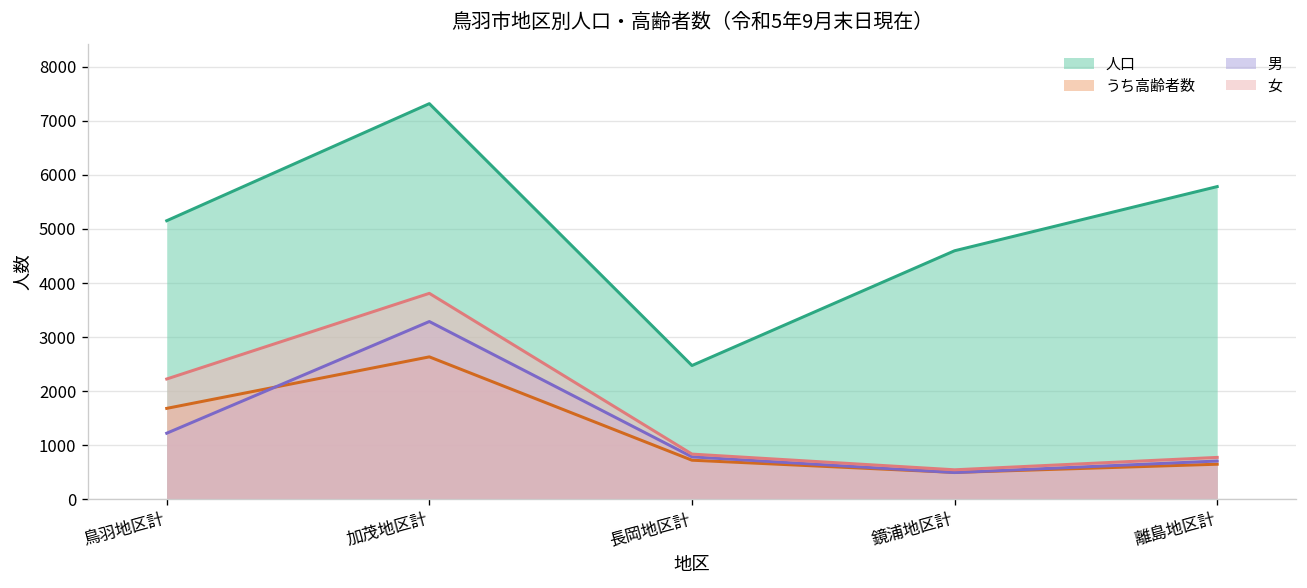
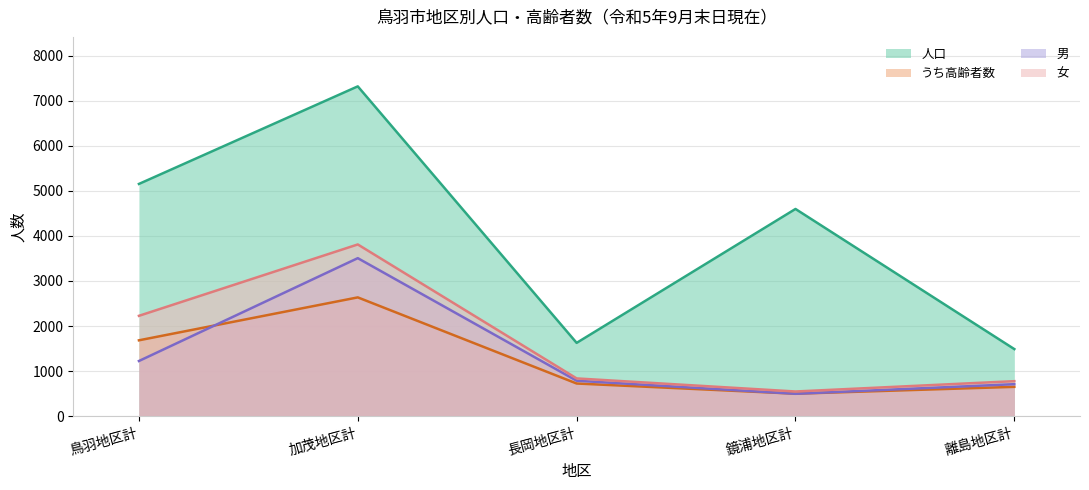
  {
    "人口": {
      "鳥羽地区計": 5200,
      "加茂地区計": 7300,
-     "長岡地区計": 2500,
+     "長岡地区計": 1600,
      "鏡浦地区計": 4600,
-     "離島地区計": 5800
+     "離島地区計": 1500
    },
    "男": {
      "鳥羽地区計": 1200,
-     "加茂地区計": 3300,
+     "加茂地区計": 3500,
      "離島地区計": 700
    }
  }
